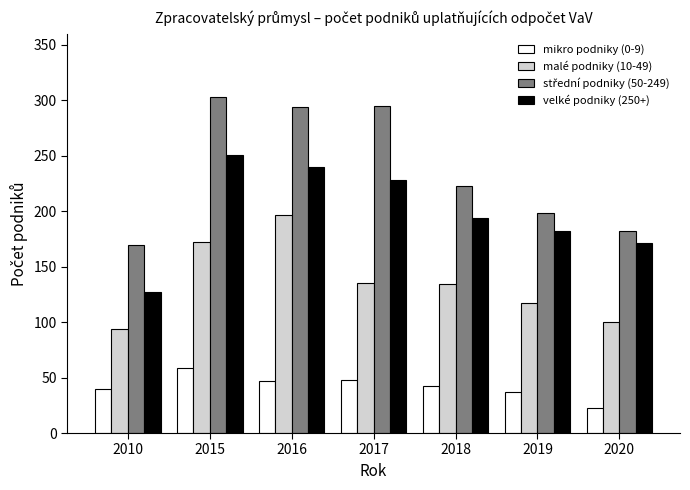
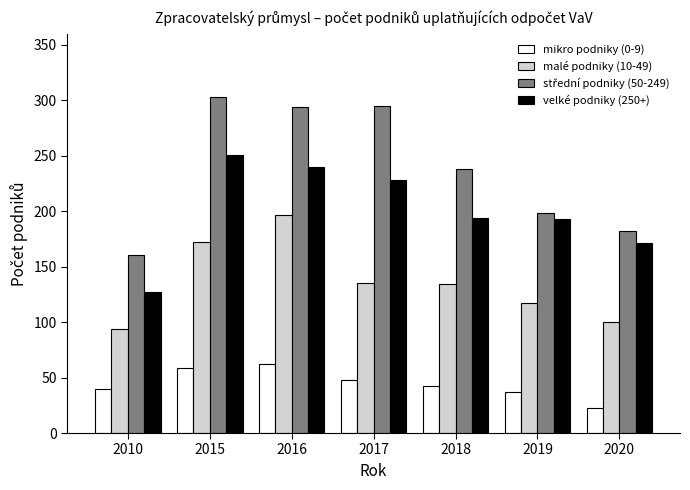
  {
    "mikro podniky (0-9)": {
      "2010": 40,
      "2015": 59,
-     "2016": 47,
+     "2016": 62,
      "2017": 48,
      "2018": 42,
      "2019": 37,
      "2020": 23
    },
    "malé podniky (10-49)": {
      "2010": 94,
      "2015": 172,
      "2016": 197,
      "2017": 135,
      "2018": 134,
      "2019": 117,
      "2020": 100
    },
    "střední podniky (50-249)": {
-     "2010": 170,
+     "2010": 161,
      "2015": 303,
      "2016": 294,
      "2017": 295,
-     "2018": 223,
+     "2018": 238,
      "2019": 198,
      "2020": 182
    },
    "velké podniky (250+)": {
      "2010": 127,
      "2015": 251,
      "2016": 240,
      "2017": 228,
      "2018": 194,
-     "2019": 182,
+     "2019": 193,
      "2020": 171
    }
  }
